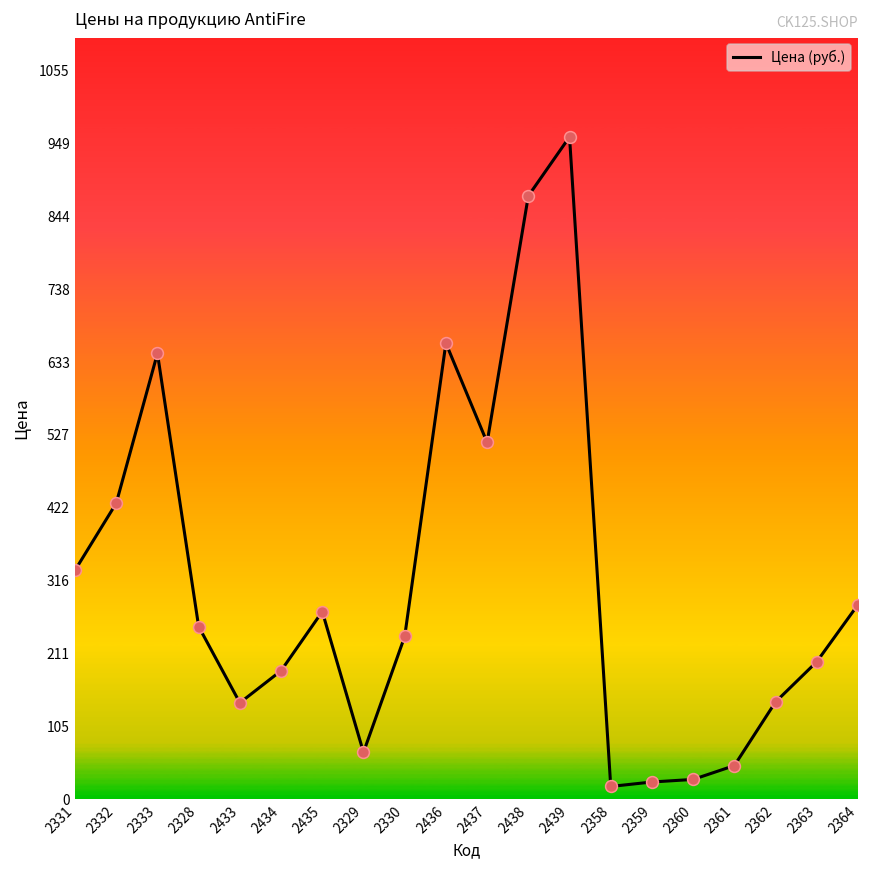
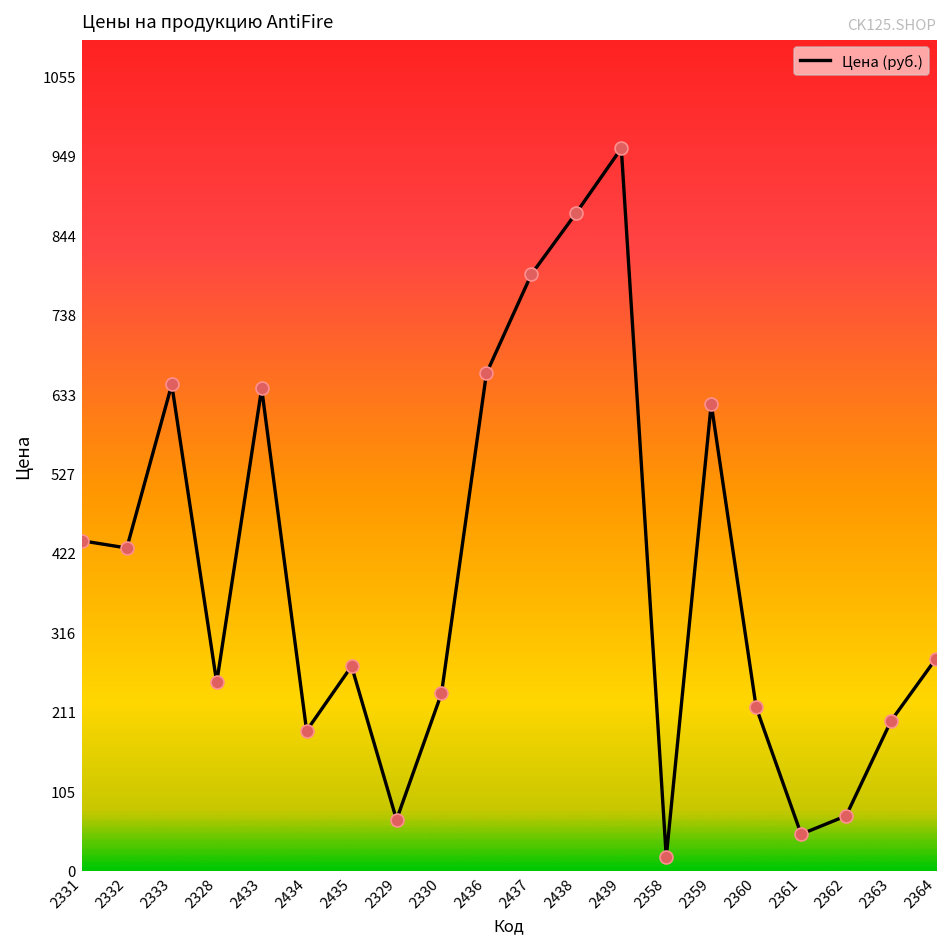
  {
-   "2331": 330,
+   "2331": 440,
    "2332": 430,
    "2333": 650,
    "2328": 250,
-   "2433": 140,
+   "2433": 640,
    "2434": 190,
    "2435": 270,
    "2329": 70,
    "2330": 240,
    "2436": 660,
-   "2437": 520,
+   "2437": 790,
    "2438": 870,
    "2439": 960,
    "2358": 20,
-   "2359": 20,
-   "2360": 30,
+   "2359": 620,
+   "2360": 220,
    "2361": 50,
-   "2362": 140,
+   "2362": 70,
    "2363": 200,
    "2364": 280
  }
